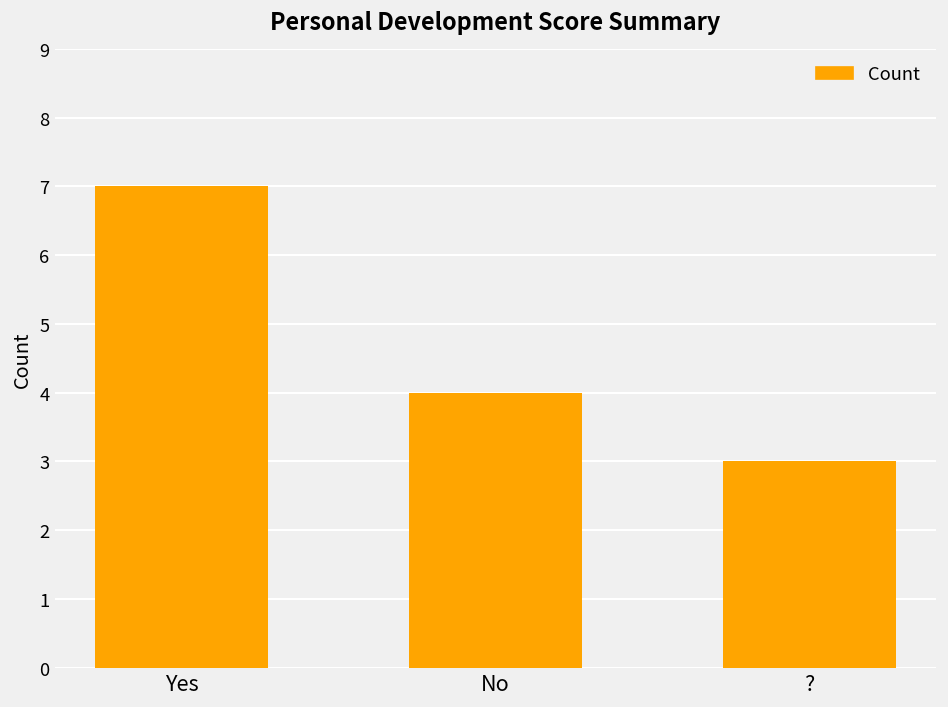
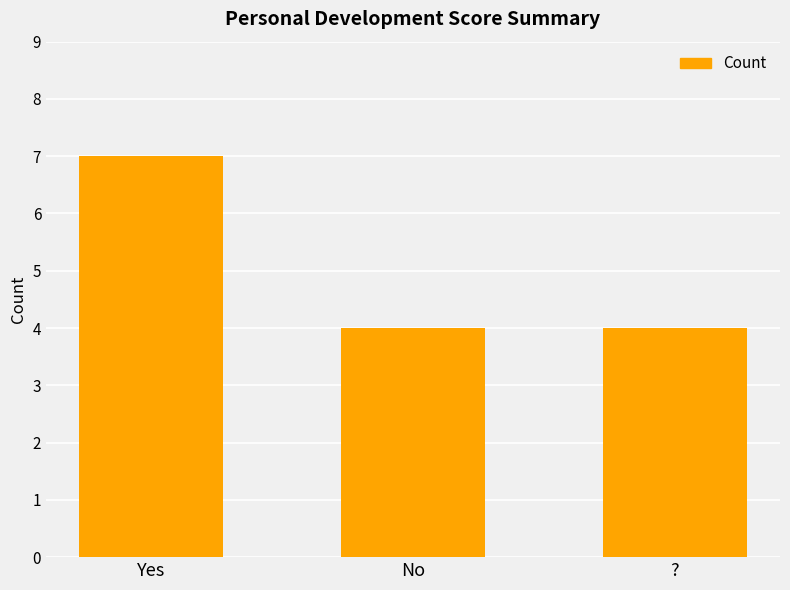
  {
    "Yes": 7,
    "No": 4,
-   "?": 3
+   "?": 4
  }
